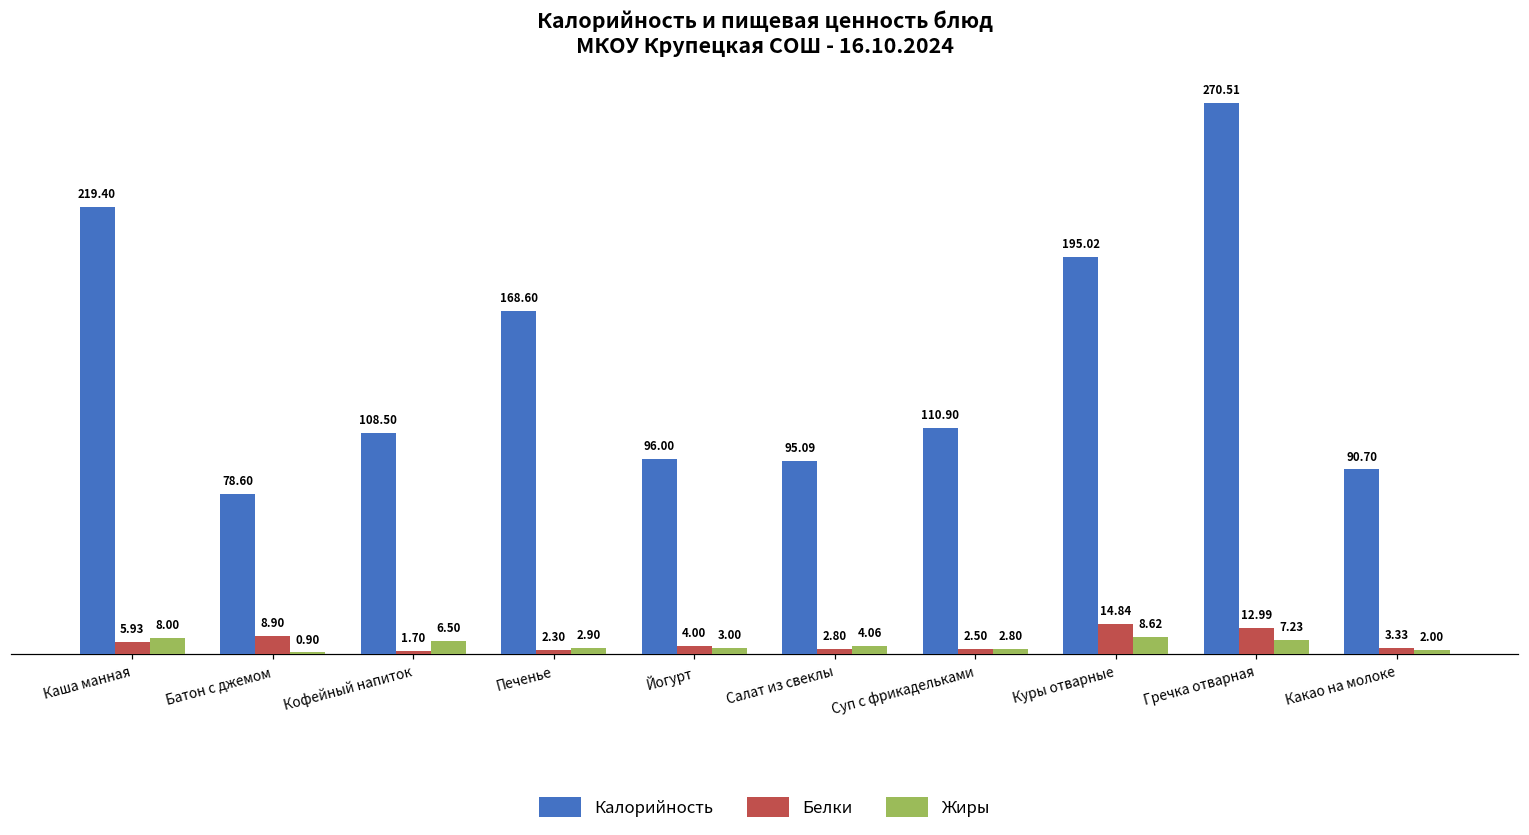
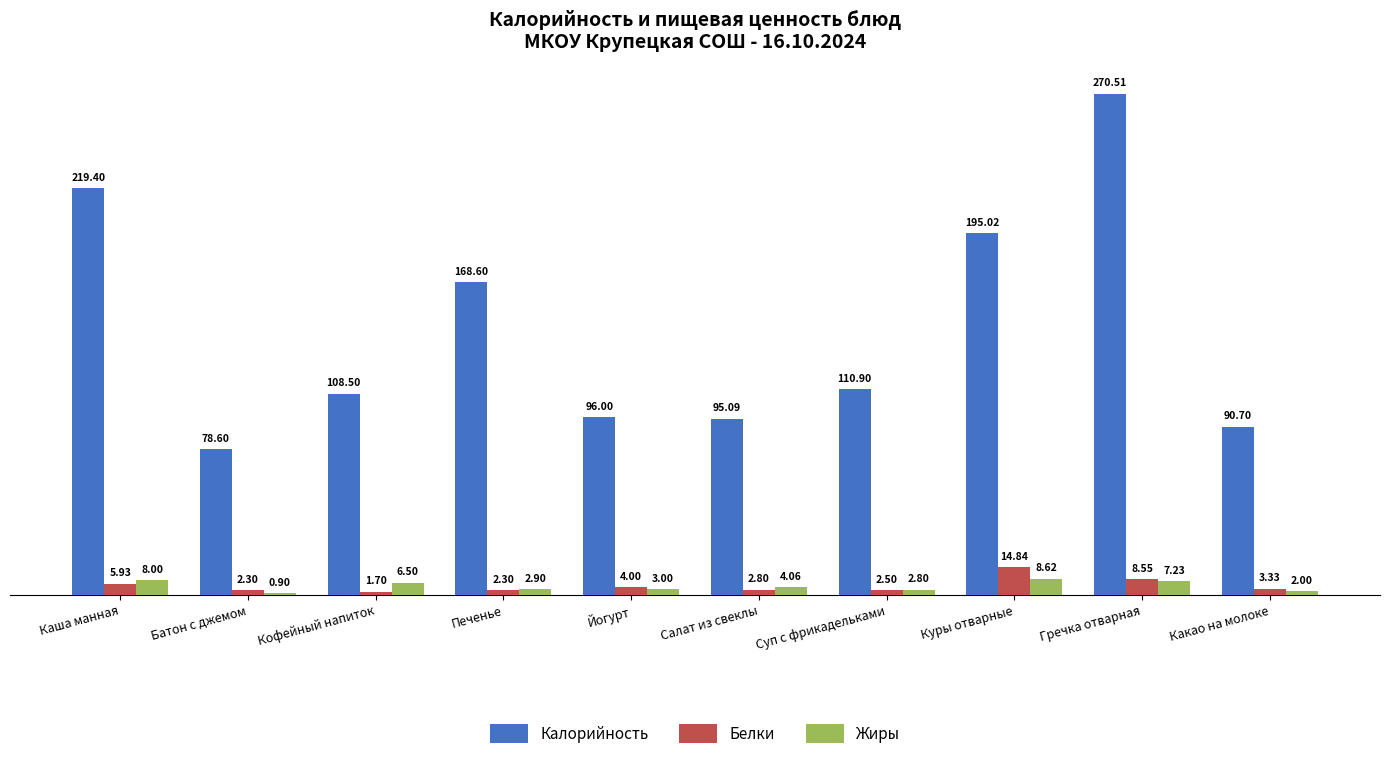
  {
    "Калорийность": {
      "Каша манная": 219.40,
      "Батон с джемом": 78.60,
      "Кофейный напиток": 108.50,
      "Печенье": 168.60,
      "Йогурт": 96.00,
      "Салат из свеклы": 95.09,
      "Суп с фрикадельками": 110.90,
      "Куры отварные": 195.02,
      "Гречка отварная": 270.51,
      "Какао на молоке": 90.70
    },
    "Белки": {
      "Каша манная": 5.93,
-     "Батон с джемом": 8.90,
+     "Батон с джемом": 2.30,
      "Кофейный напиток": 1.70,
      "Печенье": 2.30,
      "Йогурт": 4.00,
      "Салат из свеклы": 2.80,
      "Суп с фрикадельками": 2.50,
      "Куры отварные": 14.84,
-     "Гречка отварная": 12.99,
+     "Гречка отварная": 8.55,
      "Какао на молоке": 3.33
    },
    "Жиры": {
      "Каша манная": 8.00,
      "Батон с джемом": 0.90,
      "Кофейный напиток": 6.50,
      "Печенье": 2.90,
      "Йогурт": 3.00,
      "Салат из свеклы": 4.06,
      "Суп с фрикадельками": 2.80,
      "Куры отварные": 8.62,
      "Гречка отварная": 7.23,
      "Какао на молоке": 2.00
    }
  }
